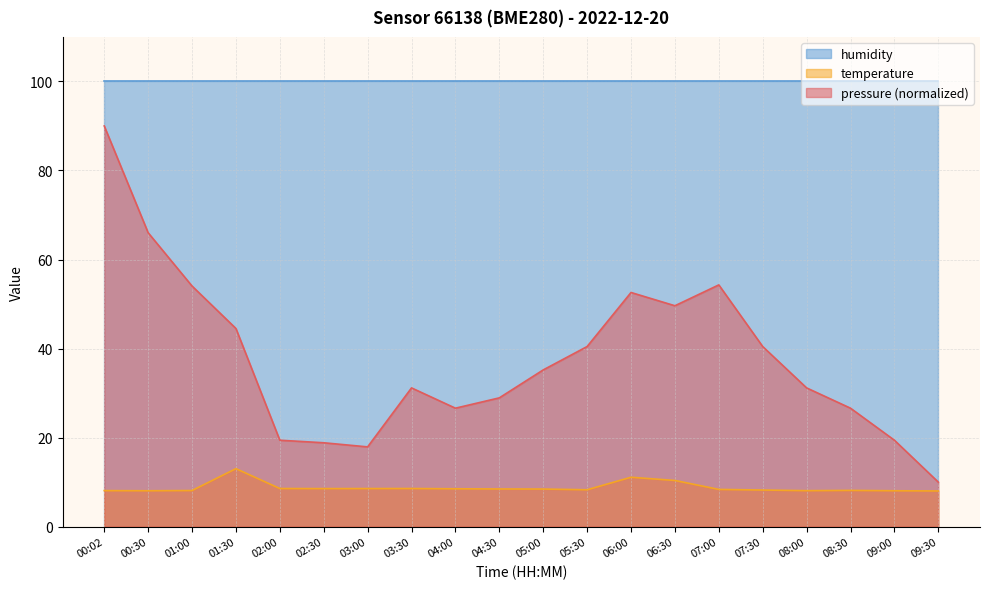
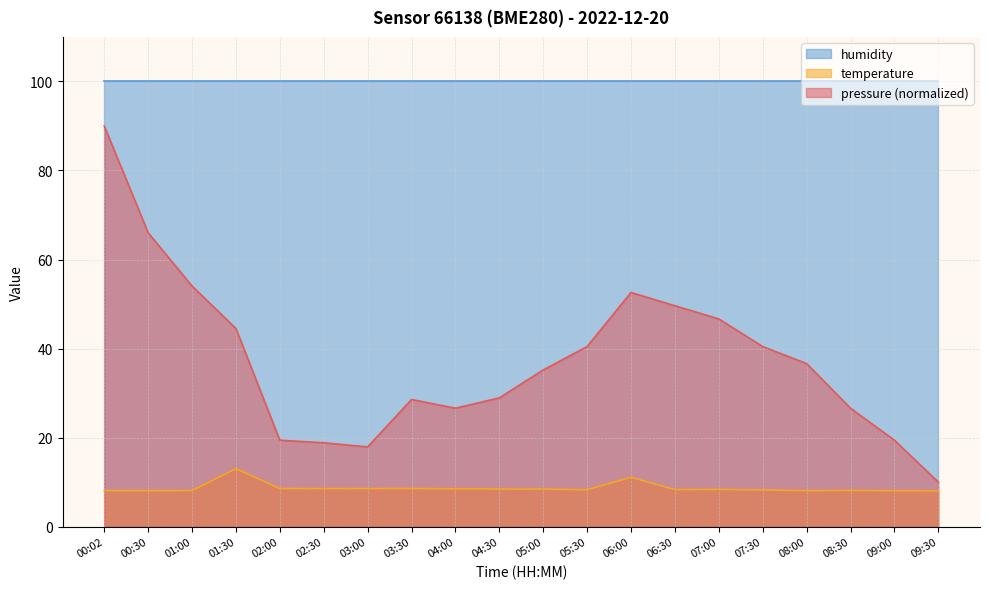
  {
    "humidity": {
      "00:02": 100,
      "00:30": 100,
      "01:00": 100,
      "01:30": 100,
      "02:00": 100,
      "02:30": 100,
      "03:00": 100,
      "03:30": 100,
      "04:00": 100,
      "04:30": 100,
      "05:00": 100,
      "05:30": 100,
      "06:00": 100,
      "06:30": 100,
      "07:00": 100,
      "07:30": 100
    },
    "temperature": {
      "00:02": 8,
      "00:30": 8,
      "01:00": 8,
      "01:30": 13,
      "02:00": 9,
      "02:30": 9,
      "03:00": 9,
      "03:30": 9,
      "04:00": 9,
      "04:30": 8,
      "05:00": 8,
      "05:30": 8,
      "06:00": 11,
-     "06:30": 10,
+     "06:30": 8,
      "07:00": 8,
      "07:30": 8,
      "08:00": 8,
      "08:30": 8,
      "09:00": 8,
      "09:30": 8
    },
    "pressure (normalized)": {
      "00:02": 90,
      "00:30": 66,
      "01:00": 54,
      "01:30": 45,
      "02:00": 19,
      "02:30": 19,
      "03:00": 18,
-     "03:30": 31,
+     "03:30": 29,
      "04:00": 27,
      "04:30": 29,
      "05:00": 35,
      "05:30": 40,
      "06:00": 53,
      "06:30": 50,
-     "07:00": 54,
+     "07:00": 47,
      "07:30": 40,
-     "08:00": 31,
+     "08:00": 37,
      "08:30": 27,
      "09:00": 19,
      "09:30": 10
    }
  }
